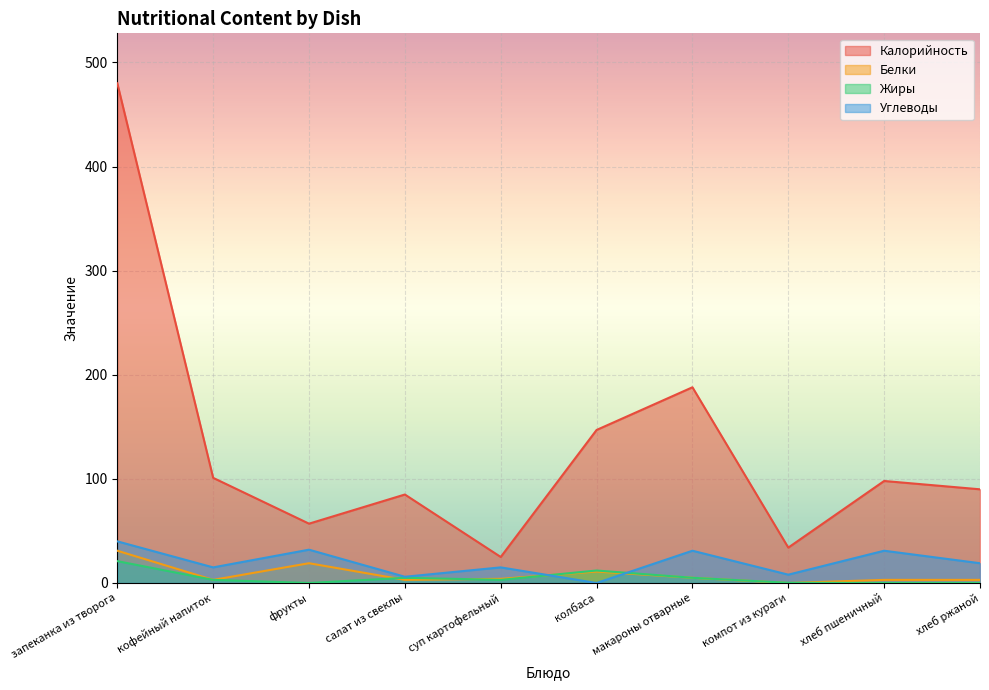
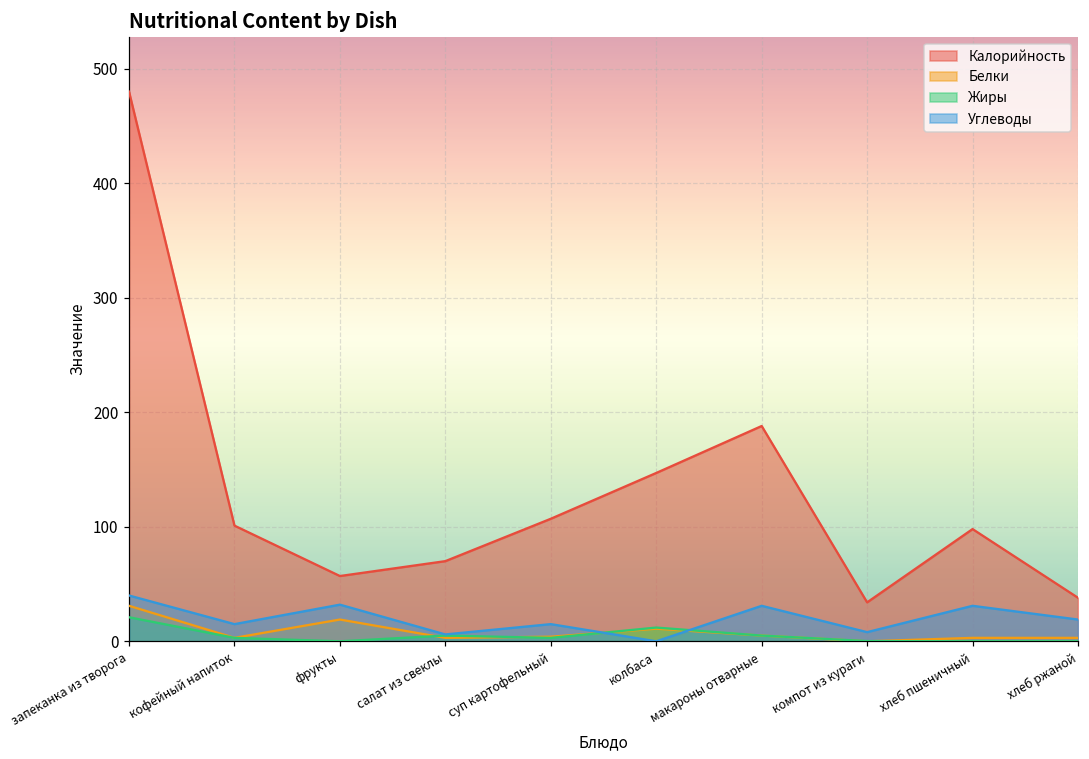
  {
    "Калорийность": {
      "запеканка из творога": 480,
      "кофейный напиток": 101,
      "фрукты": 57,
-     "салат из свеклы": 85,
-     "суп картофельный": 25,
+     "салат из свеклы": 70,
+     "суп картофельный": 107,
      "колбаса": 147,
      "макароны отварные": 188,
      "компот из кураги": 34,
      "хлеб пшеничный": 98,
-     "хлеб ржаной": 90
+     "хлеб ржаной": 38
    },
    "Белки": {
      "запеканка из творога": 31,
      "фрукты": 19,
      "хлеб пшеничный": 3,
      "хлеб ржаной": 3
    },
    "Жиры": {
      "запеканка из творога": 21,
      "фрукты": 0,
      "хлеб пшеничный": 0,
      "хлеб ржаной": 0
    },
    "Углеводы": {
      "запеканка из творога": 40,
      "кофейный напиток": 15,
      "фрукты": 32,
      "суп картофельный": 15,
      "колбаса": 0,
      "макароны отварные": 31,
      "компот из кураги": 8,
      "хлеб пшеничный": 31,
      "хлеб ржаной": 19
    }
  }
